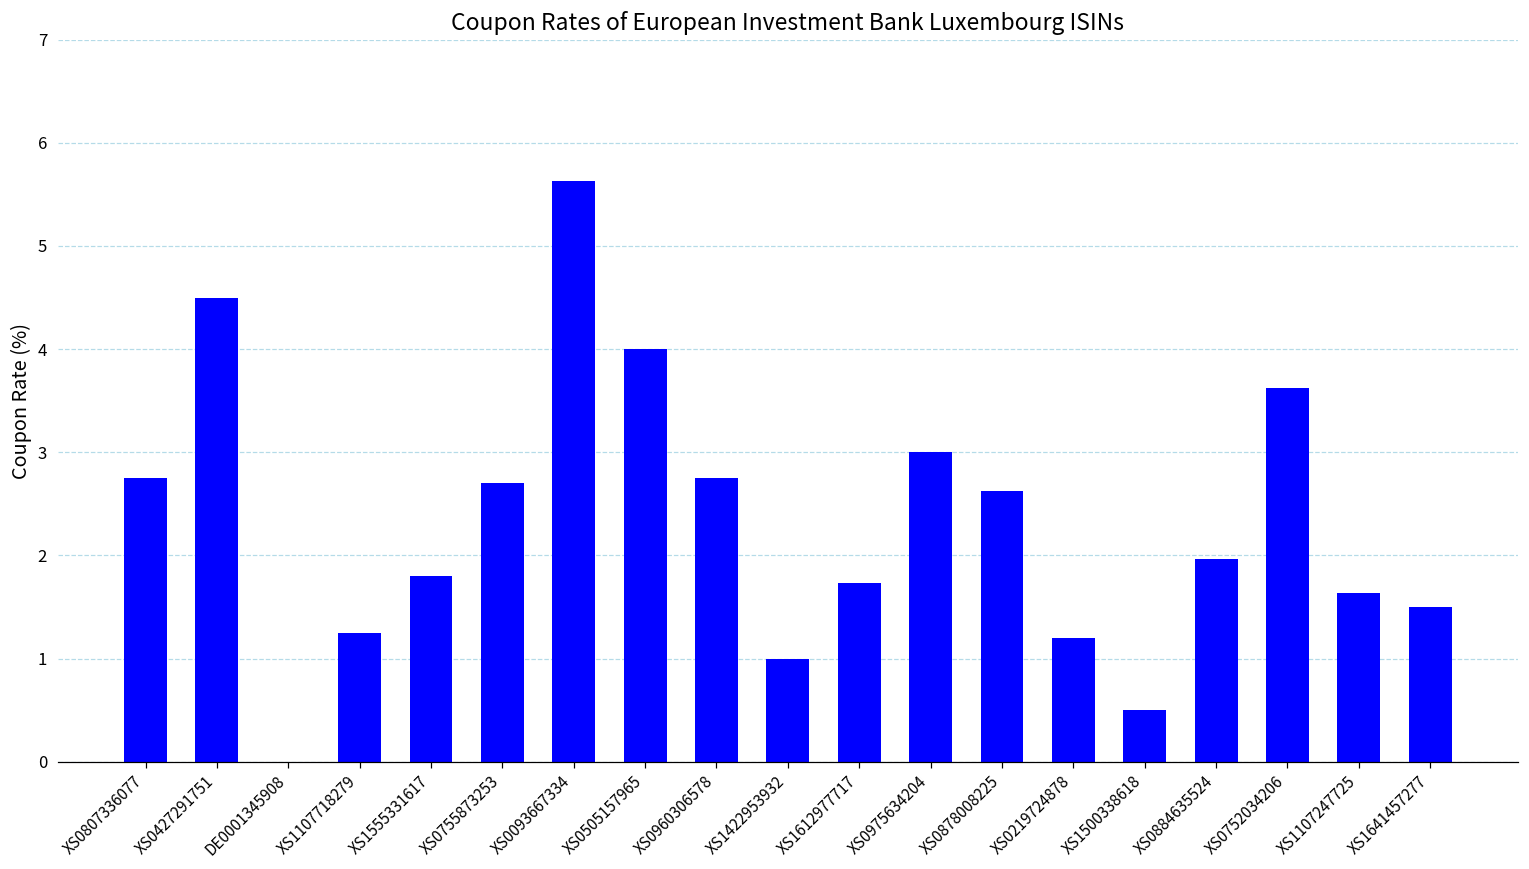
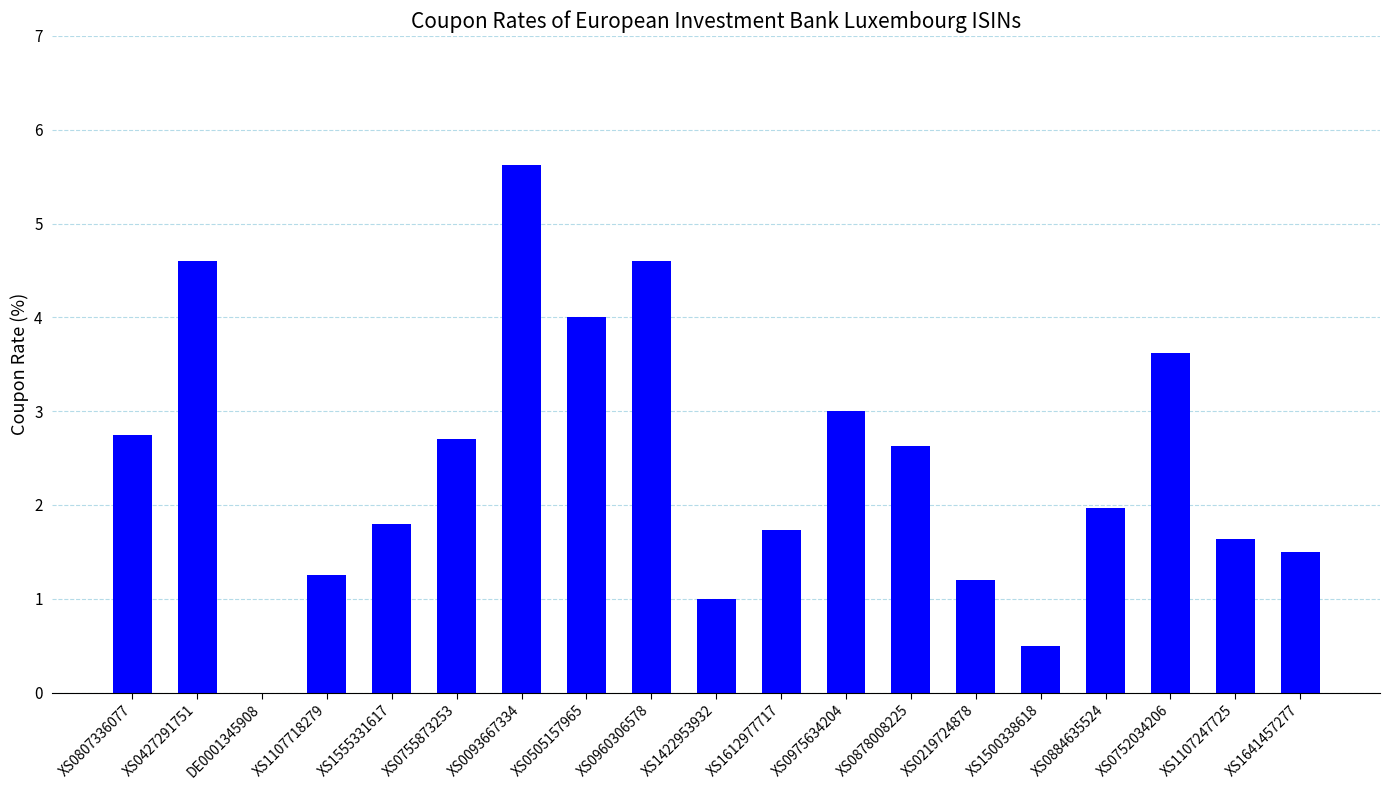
  {
    "XS0807336077": 2.8,
-   "XS0427291751": 4.5,
+   "XS0427291751": 4.6,
    "DE0001345908": 0.0,
    "XS1107718279": 1.3,
    "XS1555331617": 1.8,
    "XS0755873253": 2.7,
    "XS0093667334": 5.6,
    "XS0505157965": 4.0,
-   "XS0960306578": 2.8,
+   "XS0960306578": 4.6,
    "XS1422953932": 1.0,
    "XS1612977717": 1.7,
    "XS0975634204": 3.0,
    "XS0878008225": 2.6,
    "XS0219724878": 1.2,
    "XS1500338618": 0.5,
    "XS0884635524": 2.0,
    "XS0752034206": 3.6,
    "XS1107247725": 1.6,
    "XS1641457277": 1.5
  }
